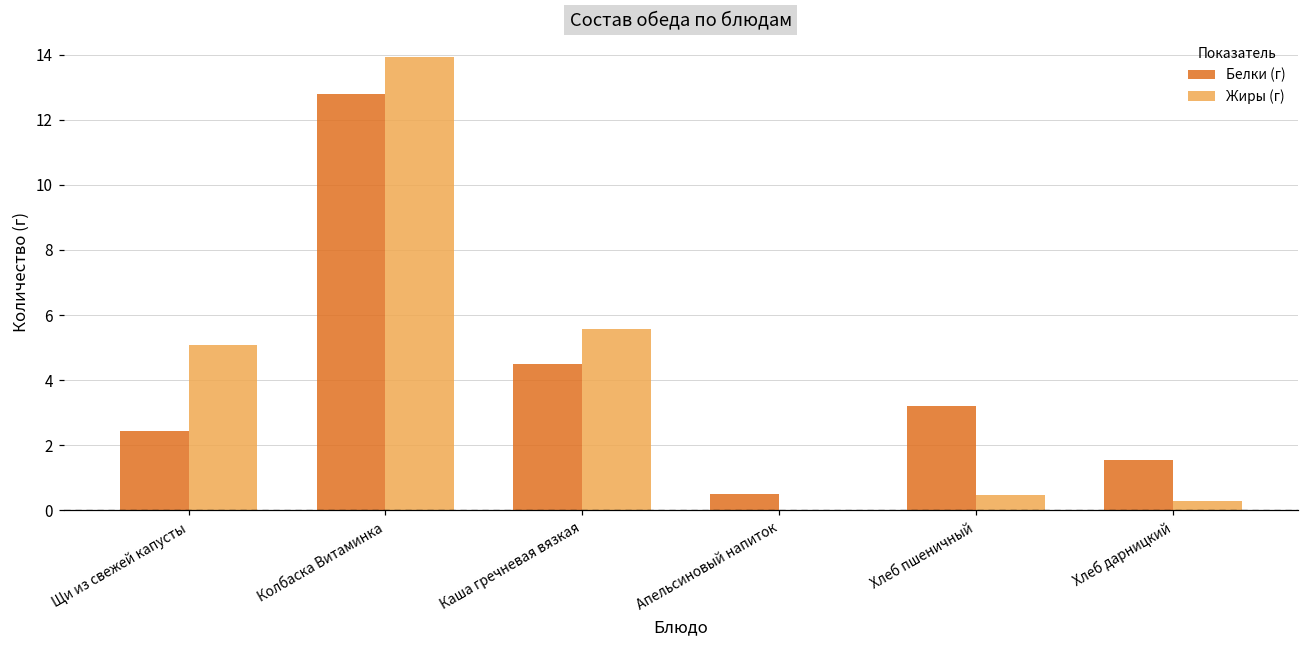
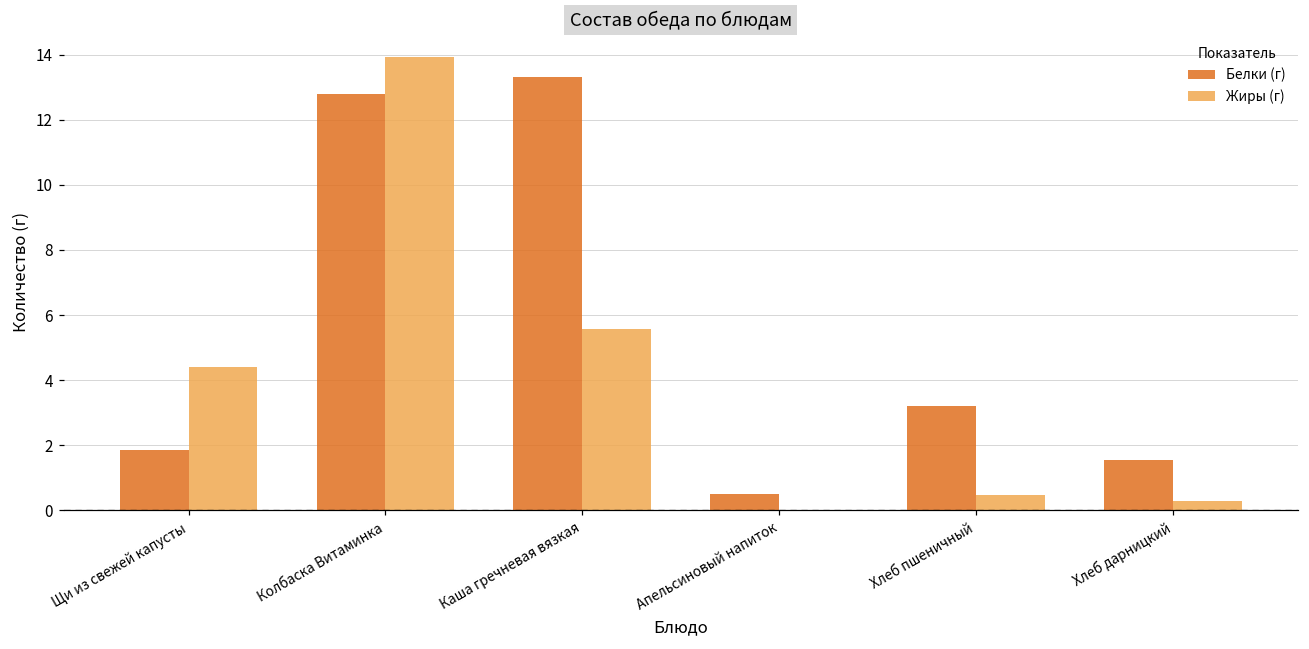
  {
    "Белки (г)": {
-     "Щи из свежей капусты": 2.4,
+     "Щи из свежей капусты": 1.9,
      "Колбаска Витаминка": 12.8,
-     "Каша гречневая вязкая": 4.5,
+     "Каша гречневая вязкая": 13.3,
      "Апельсиновый напиток": 0.5,
      "Хлеб пшеничный": 3.2,
      "Хлеб дарницкий": 1.5
    },
    "Жиры (г)": {
-     "Щи из свежей капусты": 5.1,
+     "Щи из свежей капусты": 4.4,
      "Колбаска Витаминка": 13.9,
      "Каша гречневая вязкая": 5.6,
      "Апельсиновый напиток": 0.0,
      "Хлеб пшеничный": 0.5,
      "Хлеб дарницкий": 0.3
    }
  }
